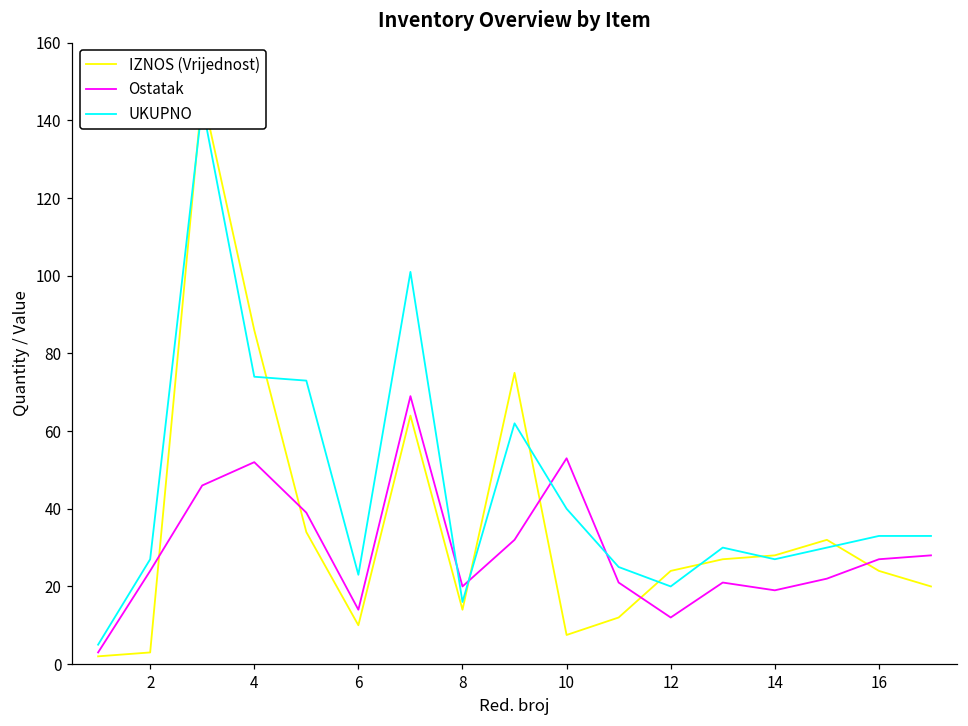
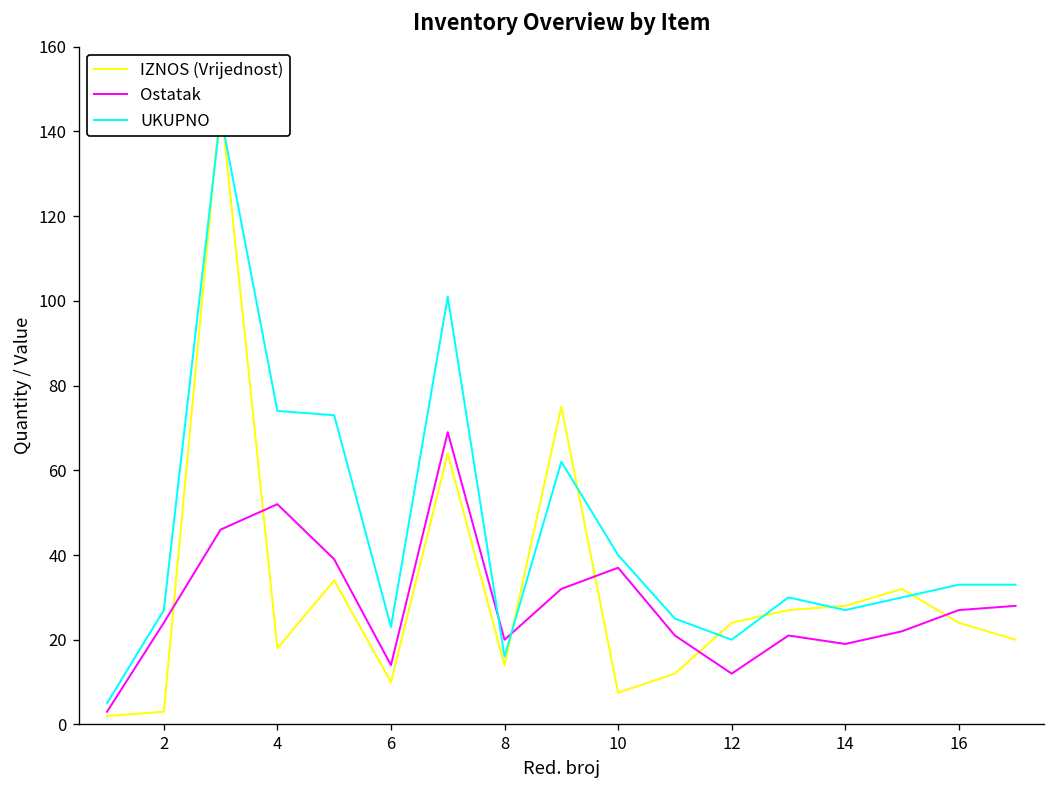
  {
    "IZNOS (Vrijednost)": {
      "2": 3,
-     "4": 86,
+     "4": 18,
      "6": 10,
      "8": 14,
      "10": 8,
      "12": 24,
      "14": 28,
      "16": 24
    },
    "Ostatak": {
      "2": 24,
      "4": 52,
      "6": 14,
      "8": 20,
-     "10": 53,
+     "10": 37,
      "12": 12,
      "14": 19,
      "16": 27
    },
    "UKUPNO": {
      "2": 27,
      "4": 74,
      "6": 23,
      "8": 16,
      "10": 40,
      "12": 20,
      "14": 27,
      "16": 33
    }
  }
